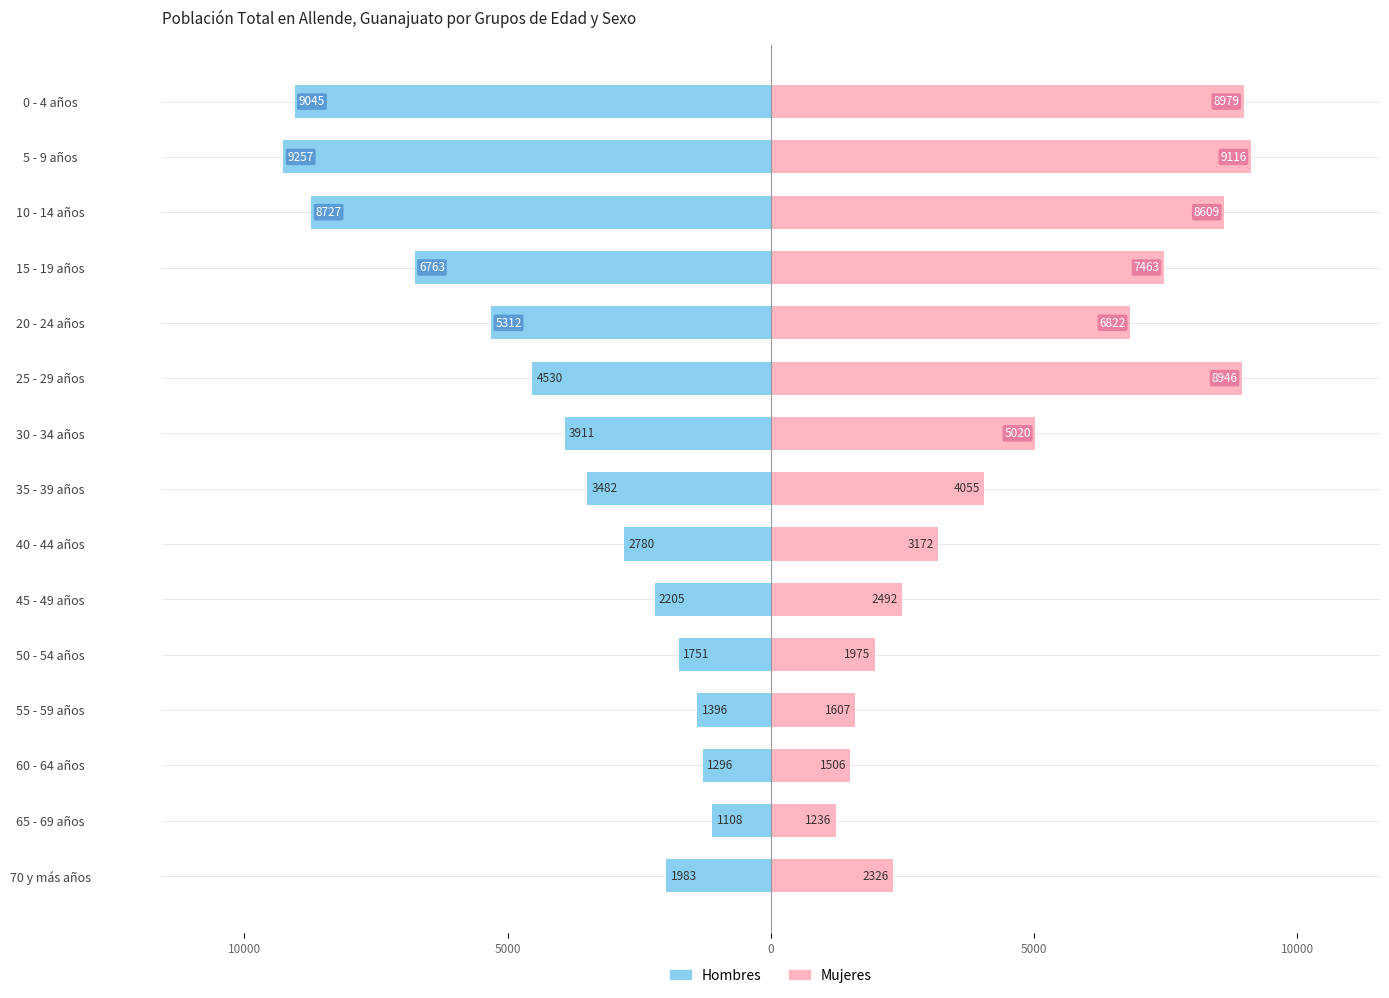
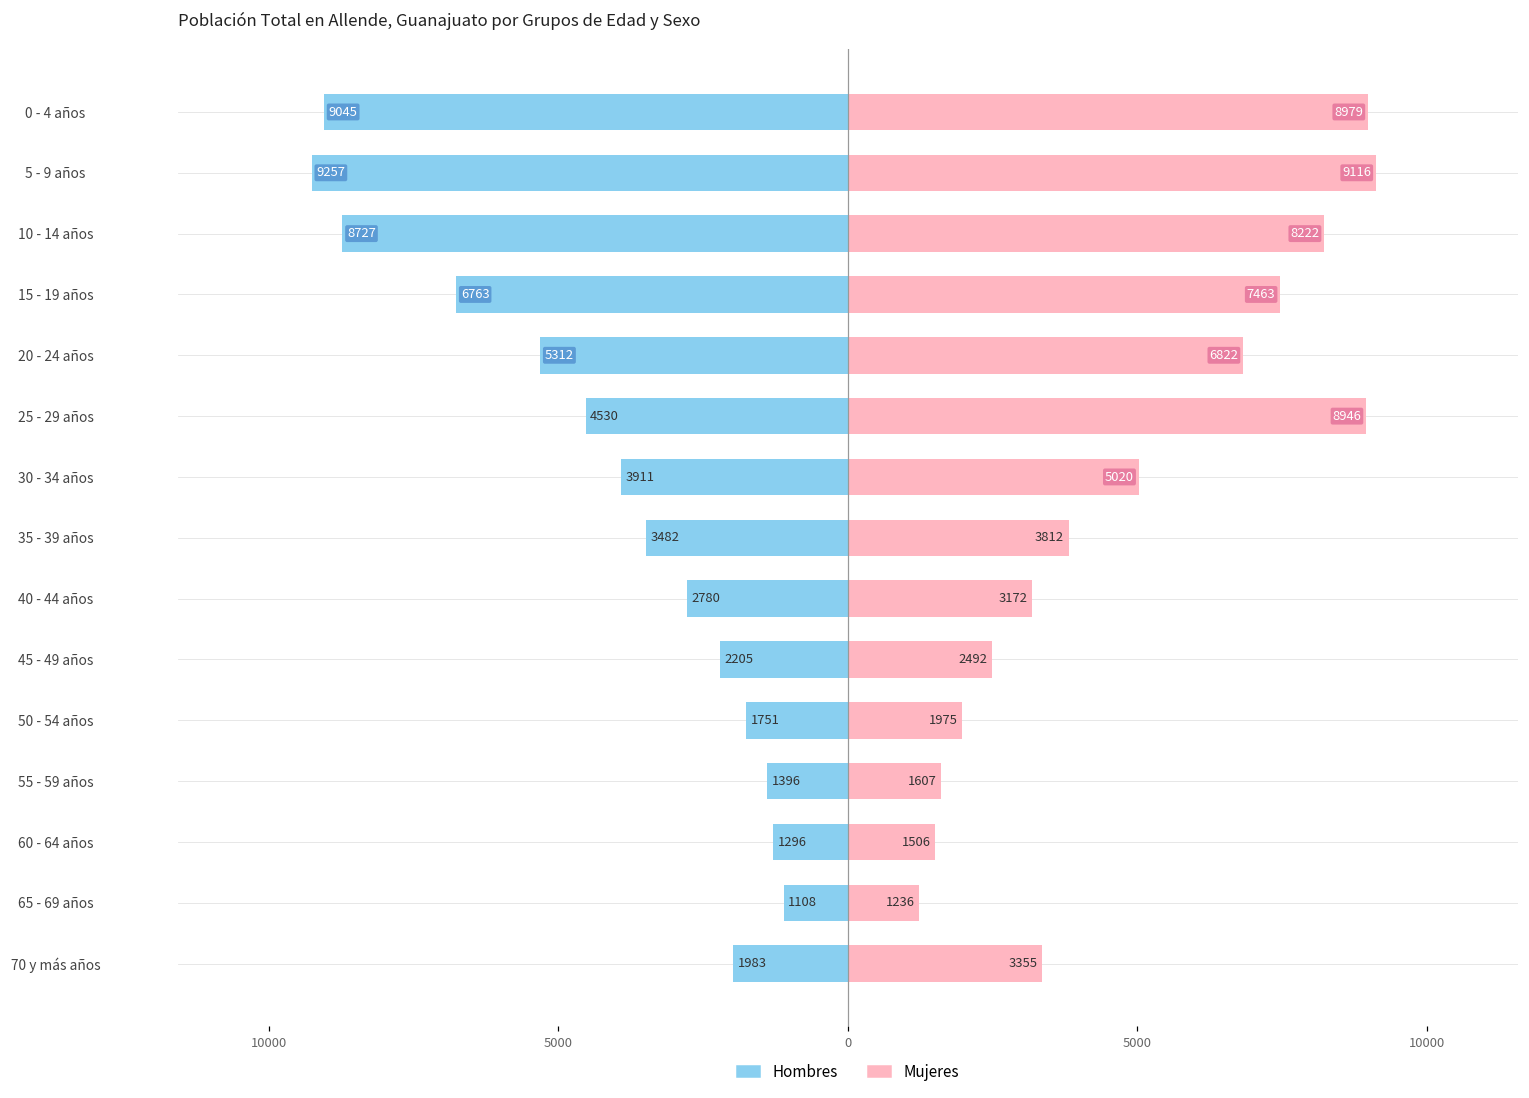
  {
    "Mujeres": {
-     "10 - 14 años": 8609,
-     "35 - 39 años": 4055,
+     "10 - 14 años": 8222,
+     "35 - 39 años": 3812,
      "40 - 44 años": 3172,
      "45 - 49 años": 2492,
      "50 - 54 años": 1975,
      "55 - 59 años": 1607,
      "60 - 64 años": 1506,
      "65 - 69 años": 1236,
-     "70 y más años": 2326
+     "70 y más años": 3355
    }
  }
